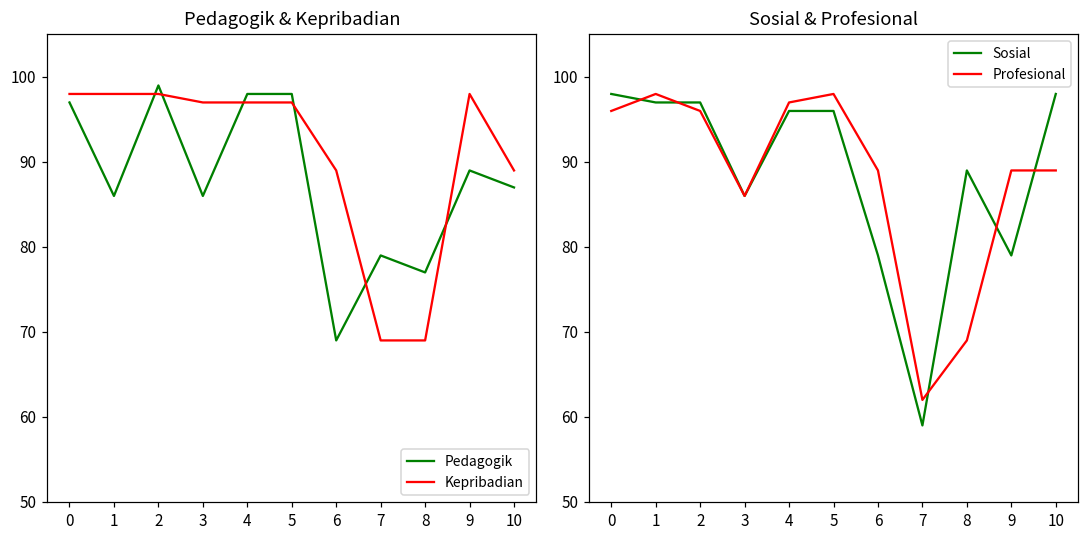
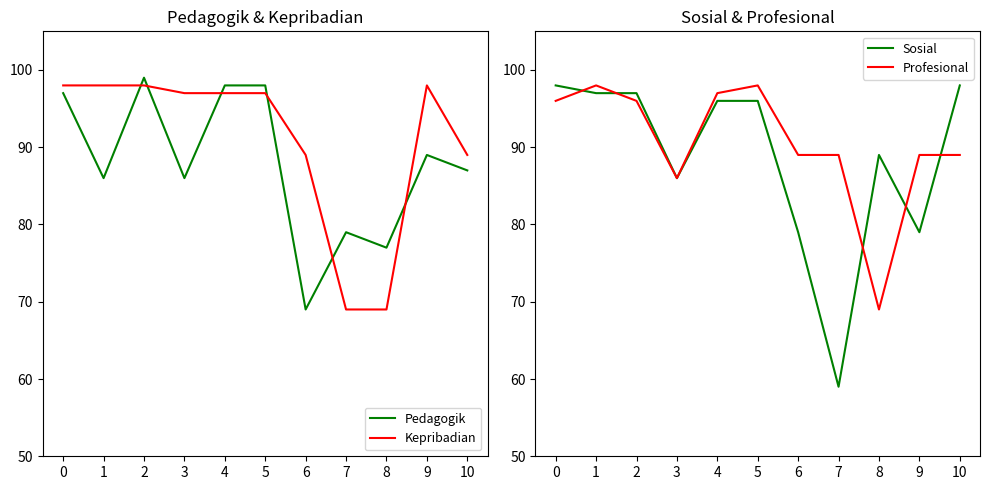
  {
    "Pedagogik & Kepribadian": {
      "Pedagogik": {
        "0": 97,
        "1": 86,
        "2": 99,
        "3": 86,
        "4": 98,
        "5": 98,
        "6": 69,
        "7": 79,
        "8": 77,
        "9": 89,
        "10": 87
      },
      "Kepribadian": {
        "0": 98,
        "1": 98,
        "2": 98,
        "3": 97,
        "4": 97,
        "5": 97,
        "6": 89,
        "7": 69,
        "8": 69,
        "9": 98,
        "10": 89
      }
    },
    "Sosial & Profesional": {
      "Sosial": {
        "0": 98,
        "1": 97,
        "2": 97,
        "4": 96,
        "5": 96,
        "6": 79,
        "7": 59,
        "8": 89,
        "9": 79,
        "10": 98
      },
      "Profesional": {
        "0": 96,
        "1": 98,
        "2": 96,
        "4": 97,
        "5": 98,
        "6": 89,
-       "7": 62,
+       "7": 89,
        "8": 69,
        "9": 89,
        "10": 89
      }
    }
  }
